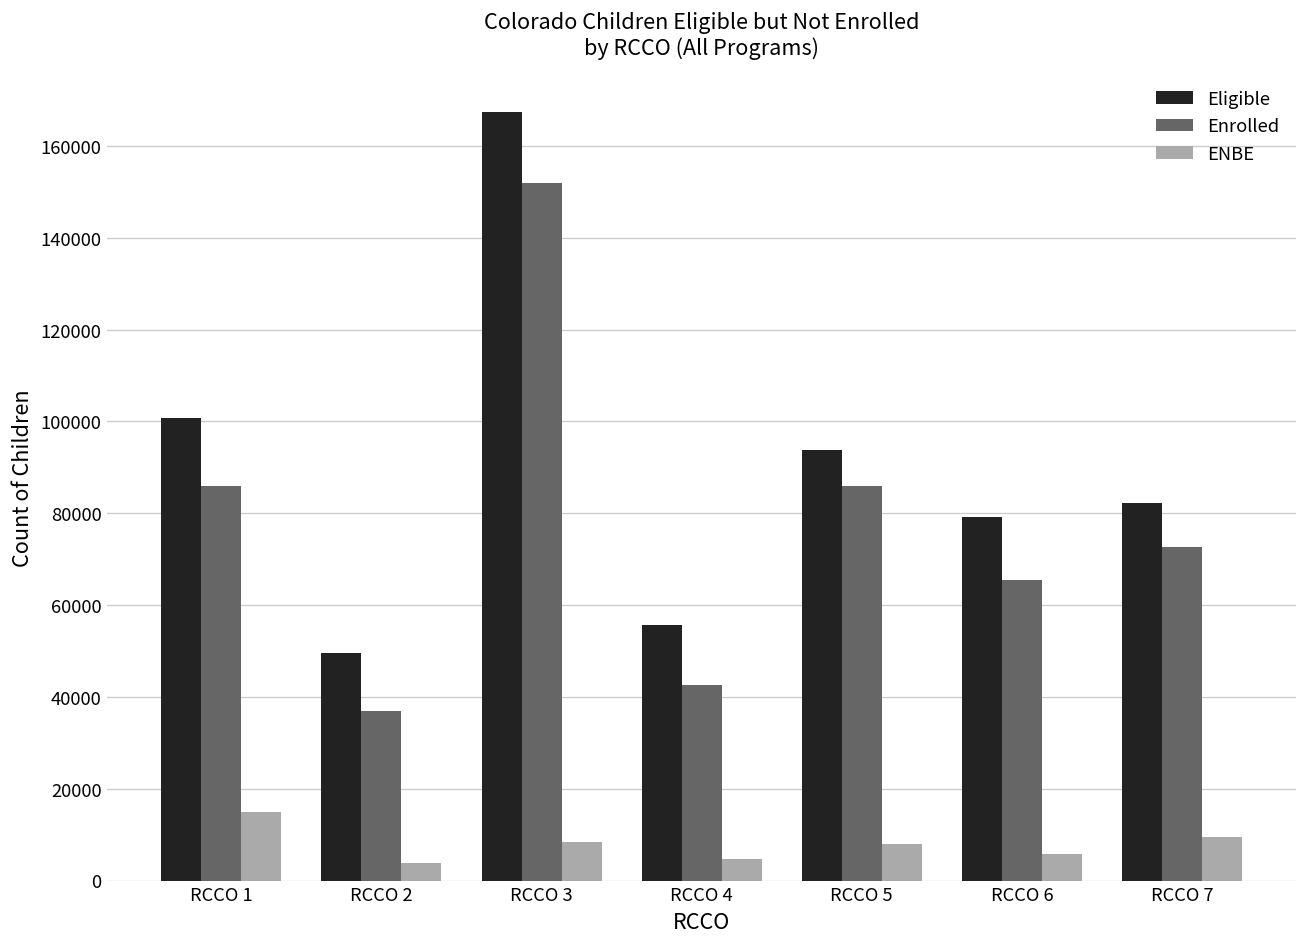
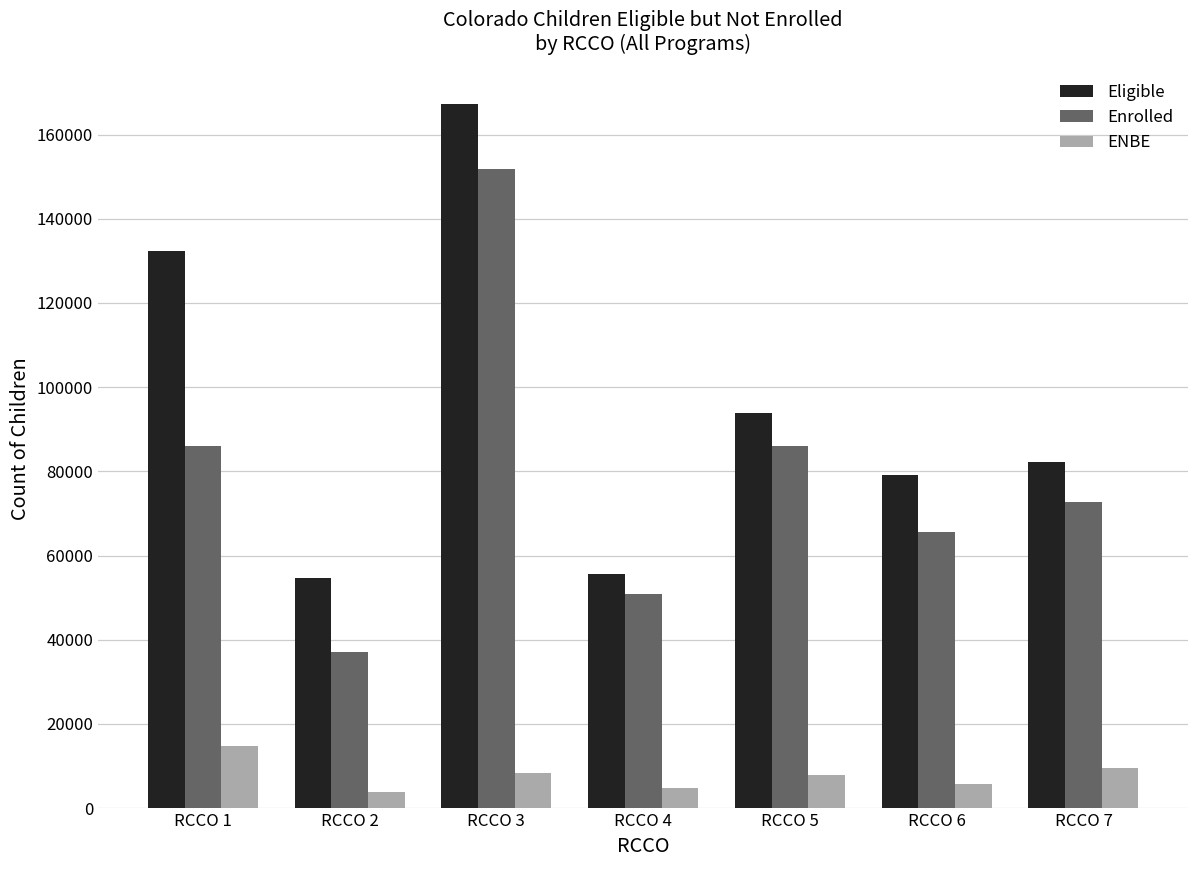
  {
    "Eligible": {
-     "RCCO 1": 101000,
-     "RCCO 2": 50000,
+     "RCCO 1": 132000,
+     "RCCO 2": 55000,
      "RCCO 3": 167000,
      "RCCO 4": 56000,
      "RCCO 5": 94000,
      "RCCO 6": 79000,
      "RCCO 7": 82000
    },
    "Enrolled": {
      "RCCO 1": 86000,
      "RCCO 2": 37000,
      "RCCO 3": 152000,
-     "RCCO 4": 43000,
+     "RCCO 4": 51000,
      "RCCO 5": 86000,
      "RCCO 6": 65000,
      "RCCO 7": 73000
    },
    "ENBE": {
      "RCCO 1": 15000,
      "RCCO 2": 4000,
      "RCCO 3": 8000,
      "RCCO 4": 5000,
      "RCCO 5": 8000,
      "RCCO 6": 6000,
      "RCCO 7": 10000
    }
  }
